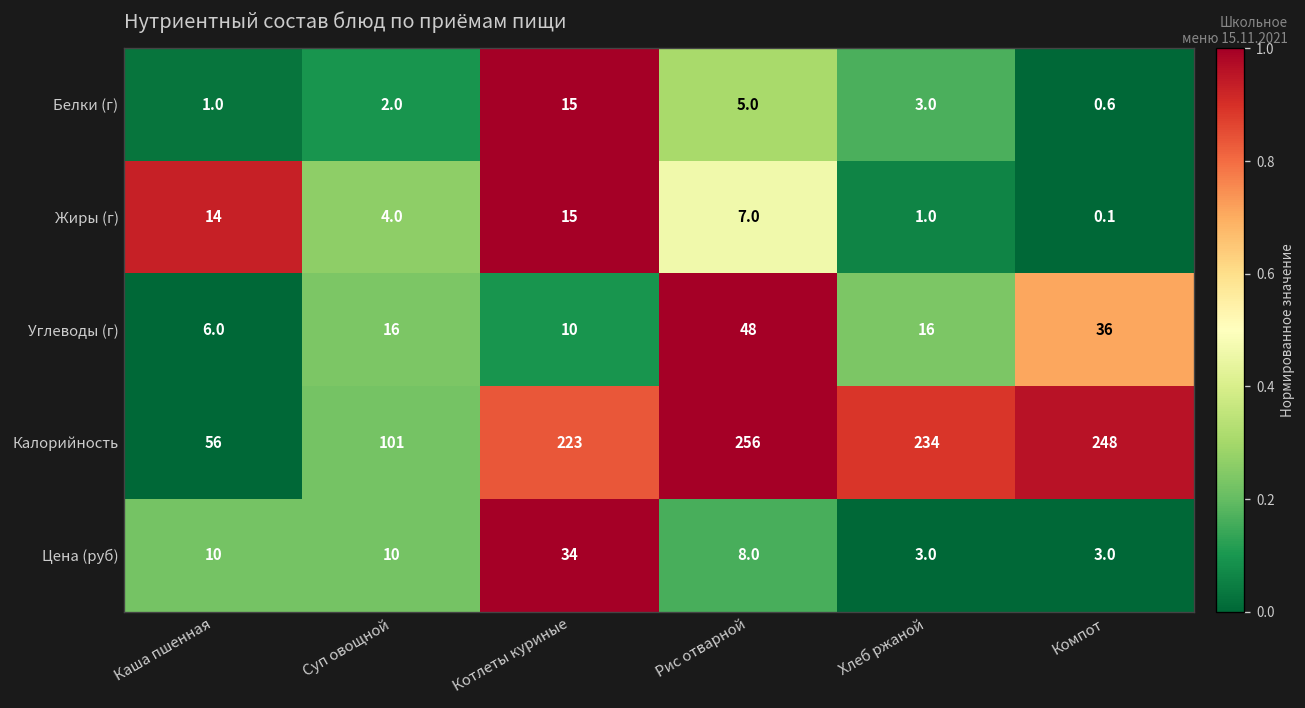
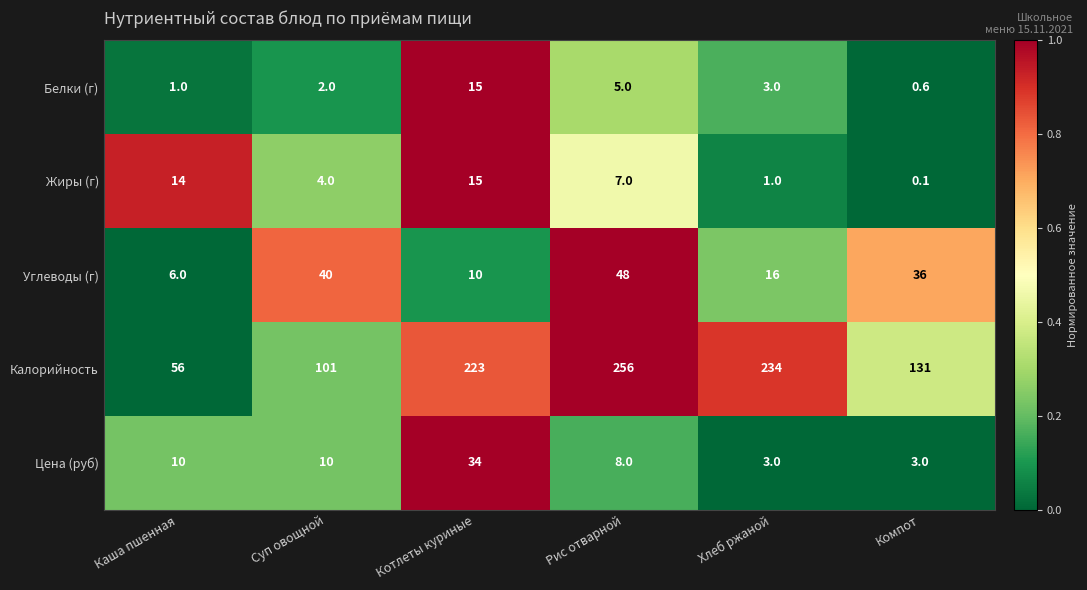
  {
    "Белки (г)": {
      "Каша пшенная": 1.0,
      "Суп овощной": 2.0,
      "Котлеты куриные": 15,
      "Рис отварной": 5.0,
      "Хлеб ржаной": 3.0,
      "Компот": 0.6
    },
    "Жиры (г)": {
      "Каша пшенная": 14,
      "Суп овощной": 4.0,
      "Котлеты куриные": 15,
      "Рис отварной": 7.0,
      "Хлеб ржаной": 1.0,
      "Компот": 0.1
    },
    "Углеводы (г)": {
      "Каша пшенная": 6.0,
-     "Суп овощной": 16,
+     "Суп овощной": 40,
      "Котлеты куриные": 10,
      "Рис отварной": 48,
      "Хлеб ржаной": 16,
      "Компот": 36
    },
    "Калорийность": {
      "Каша пшенная": 56,
      "Суп овощной": 101,
      "Котлеты куриные": 223,
      "Рис отварной": 256,
      "Хлеб ржаной": 234,
-     "Компот": 248
+     "Компот": 131
    },
    "Цена (руб)": {
      "Каша пшенная": 10,
      "Суп овощной": 10,
      "Котлеты куриные": 34,
      "Рис отварной": 8.0,
      "Хлеб ржаной": 3.0,
      "Компот": 3.0
    }
  }
